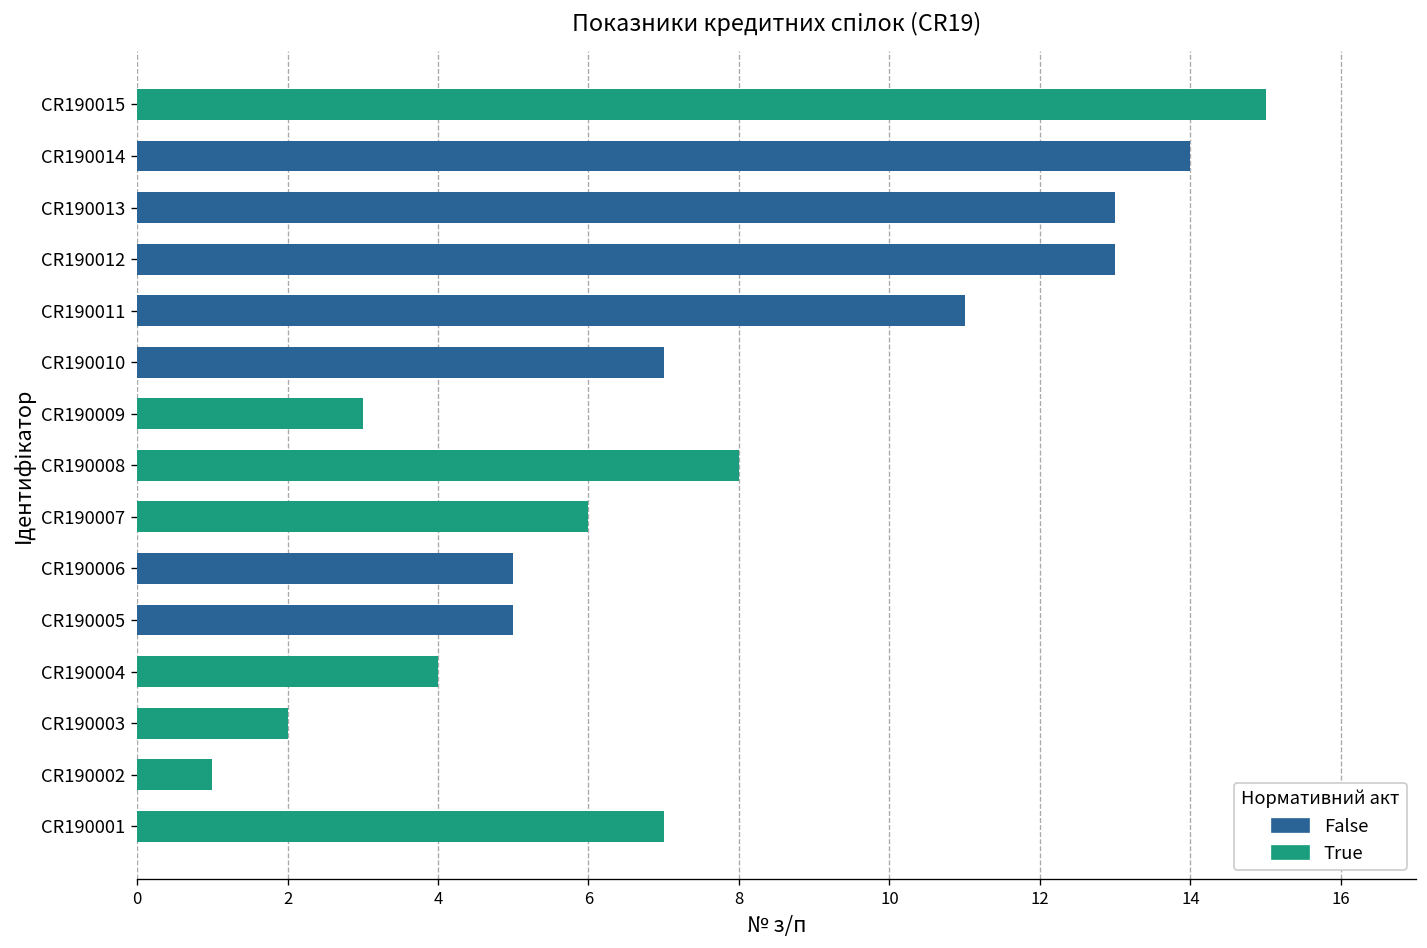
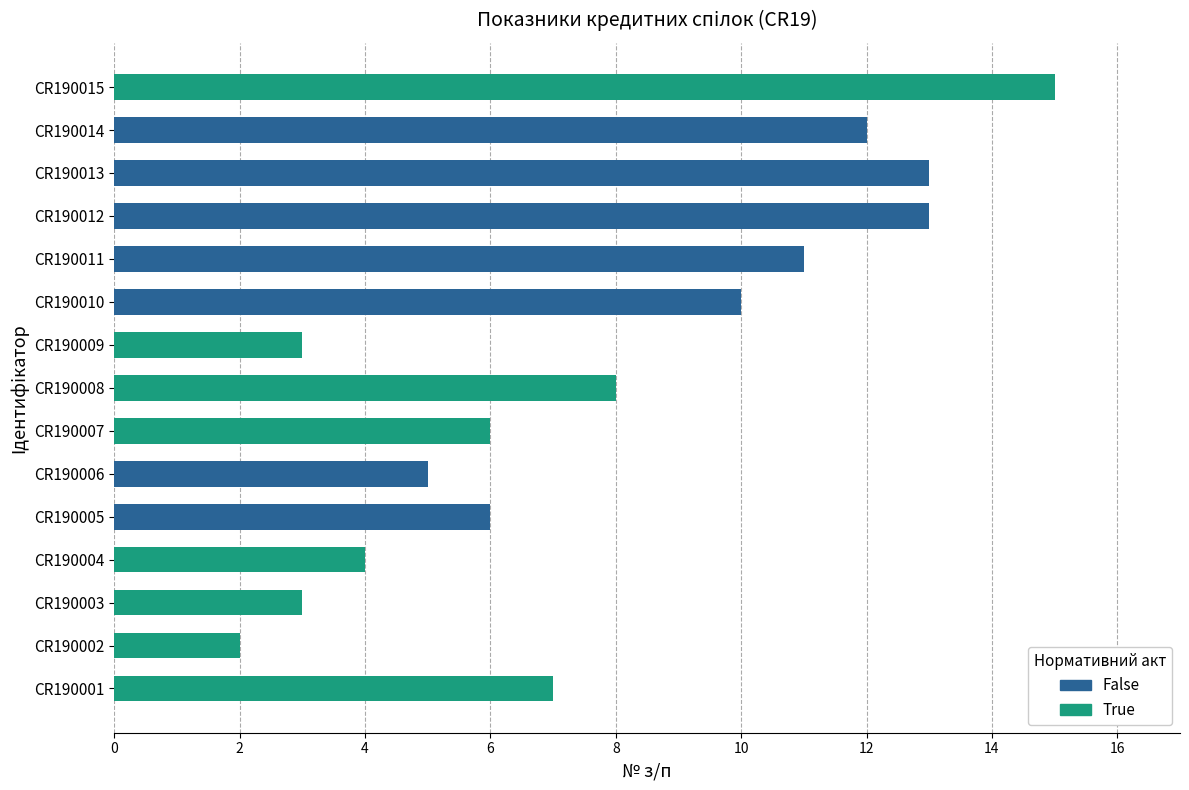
  {
    "CR190015": 15,
-   "CR190014": 14,
+   "CR190014": 12,
    "CR190013": 13,
    "CR190012": 13,
    "CR190011": 11,
-   "CR190010": 7,
+   "CR190010": 10,
    "CR190009": 3,
    "CR190008": 8,
    "CR190007": 6,
    "CR190006": 5,
-   "CR190005": 5,
+   "CR190005": 6,
    "CR190004": 4,
-   "CR190003": 2,
-   "CR190002": 1,
+   "CR190003": 3,
+   "CR190002": 2,
    "CR190001": 7
  }
